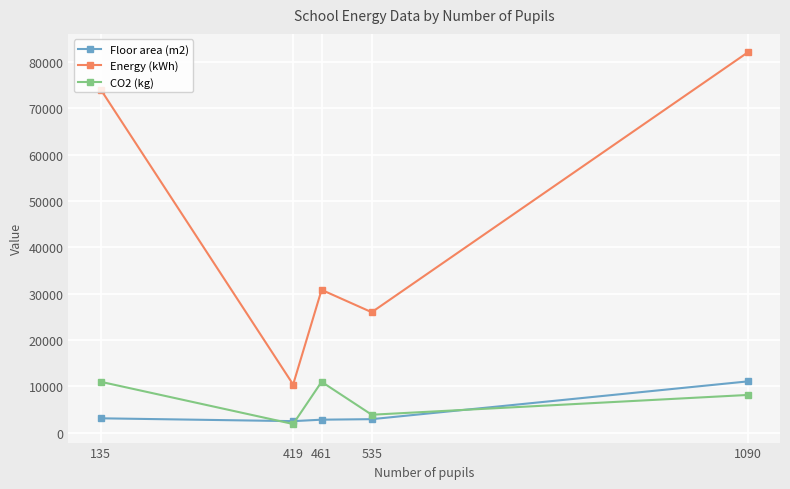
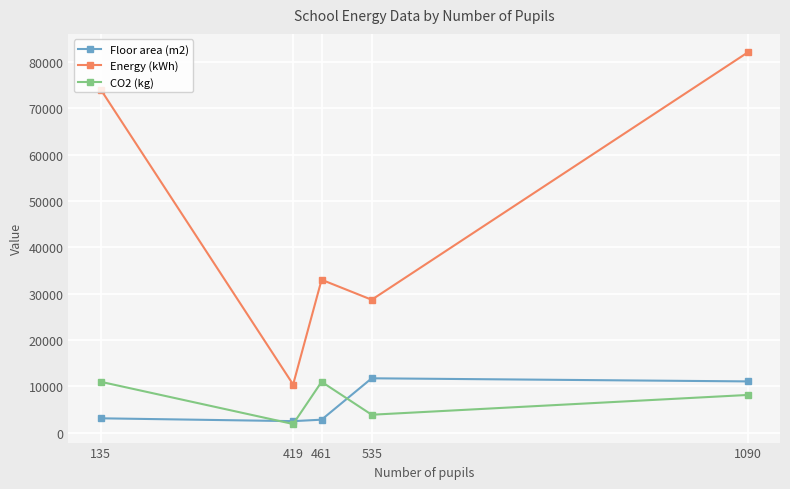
  {
    "Floor area (m2)": {
      "135": 3000,
      "419": 3000,
      "461": 3000,
-     "535": 3000,
+     "535": 12000,
      "1090": 11000
    },
    "Energy (kWh)": {
      "419": 10000,
-     "461": 31000,
-     "535": 26000,
+     "461": 33000,
+     "535": 29000,
      "1090": 82000
    },
    "CO2 (kg)": {
      "135": 11000,
      "419": 2000,
      "461": 11000,
      "535": 4000,
      "1090": 8000
    }
  }
